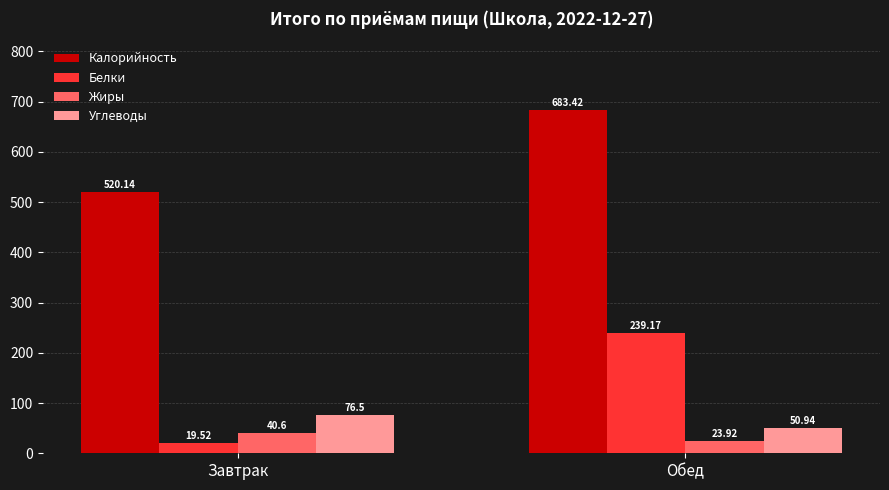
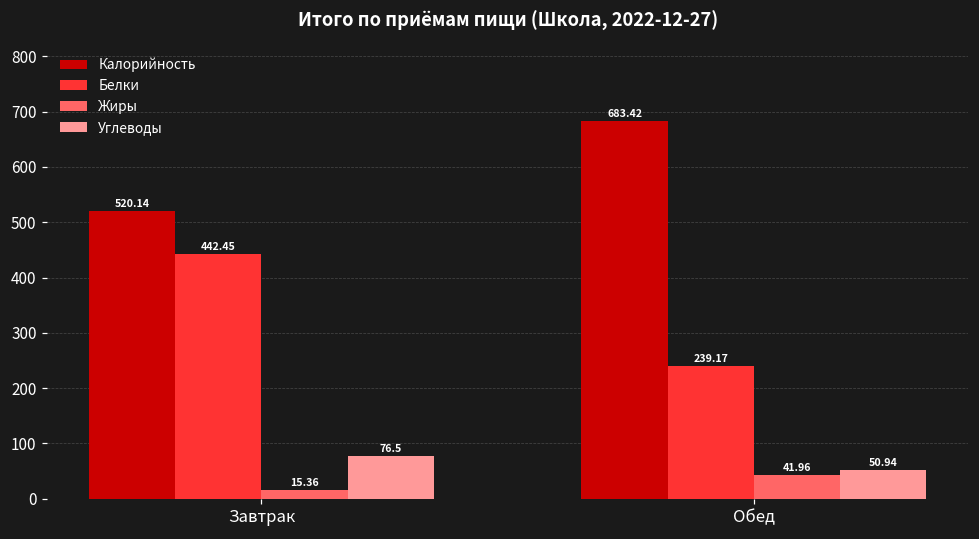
  {
    "Калорийность": {
      "Завтрак": 520.14,
      "Обед": 683.42
    },
    "Белки": {
-     "Завтрак": 19.52,
+     "Завтрак": 442.45,
      "Обед": 239.17
    },
    "Жиры": {
-     "Завтрак": 40.6,
-     "Обед": 23.92
+     "Завтрак": 15.36,
+     "Обед": 41.96
    },
    "Углеводы": {
      "Завтрак": 76.5,
      "Обед": 50.94
    }
  }
